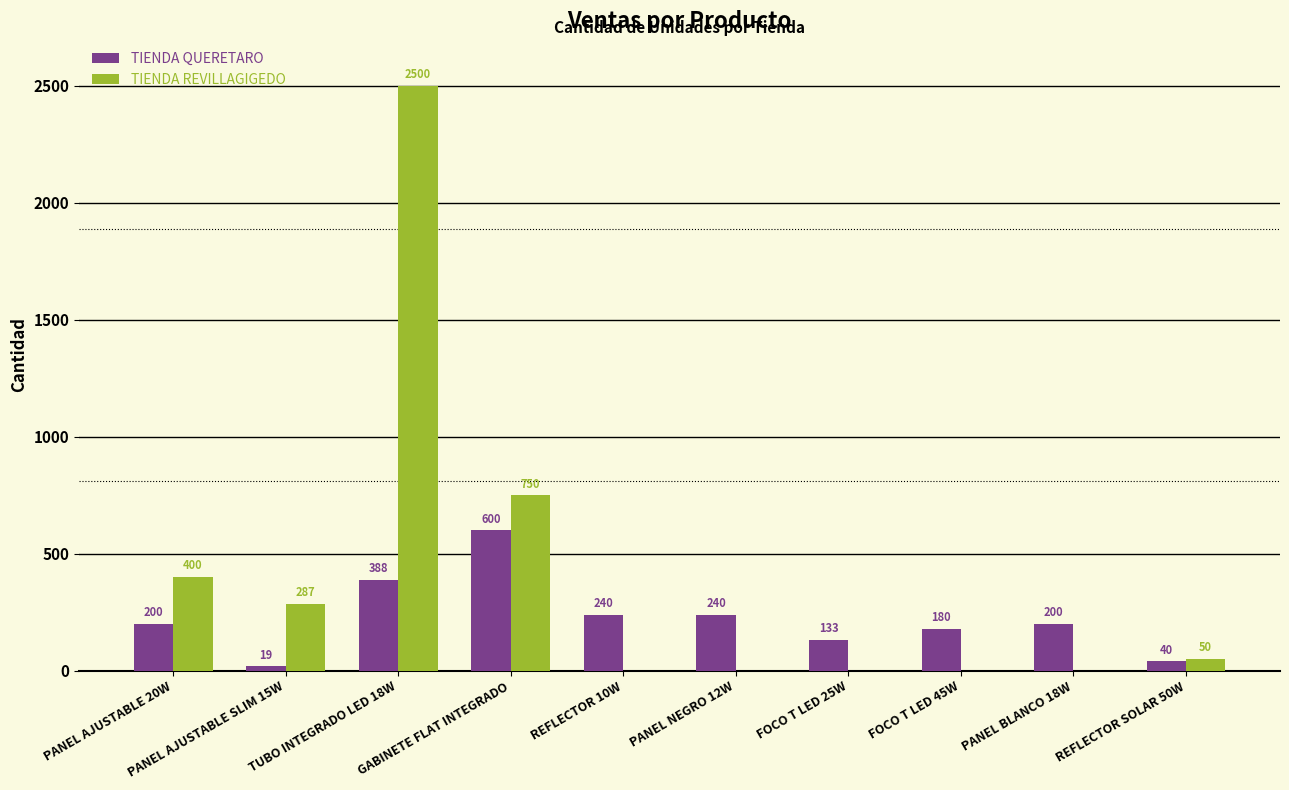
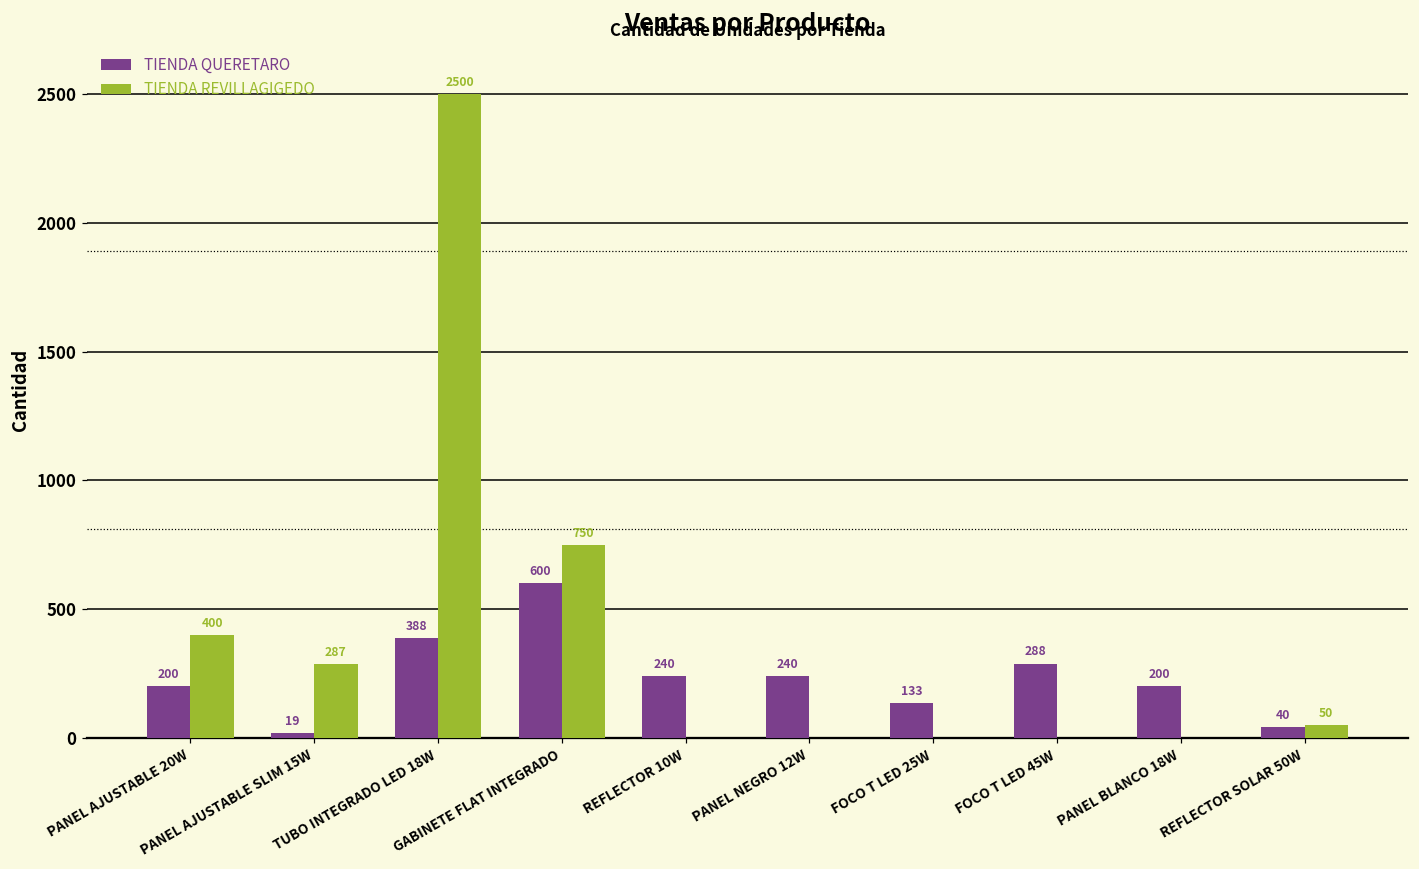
  {
    "TIENDA QUERETARO": {
      "PANEL AJUSTABLE 20W": 200,
      "PANEL AJUSTABLE SLIM 15W": 19,
      "TUBO INTEGRADO LED 18W": 388,
      "GABINETE FLAT INTEGRADO": 600,
      "REFLECTOR 10W": 240,
      "PANEL NEGRO 12W": 240,
      "FOCO T LED 25W": 133,
-     "FOCO T LED 45W": 180,
+     "FOCO T LED 45W": 288,
      "PANEL BLANCO 18W": 200,
      "REFLECTOR SOLAR 50W": 40
    },
    "TIENDA REVILLAGIGEDO": {
      "PANEL AJUSTABLE 20W": 400,
      "PANEL AJUSTABLE SLIM 15W": 287,
      "TUBO INTEGRADO LED 18W": 2500,
      "GABINETE FLAT INTEGRADO": 750,
      "REFLECTOR SOLAR 50W": 50
    }
  }
